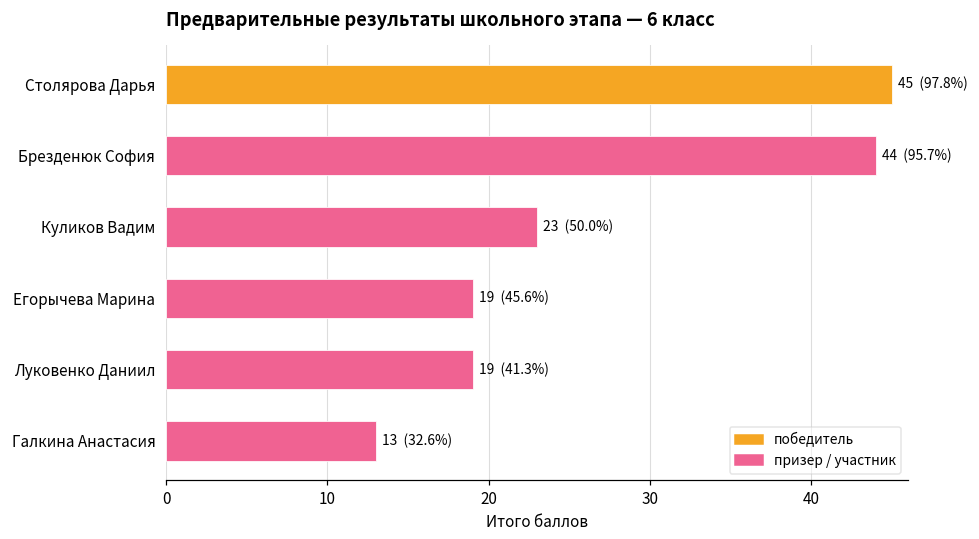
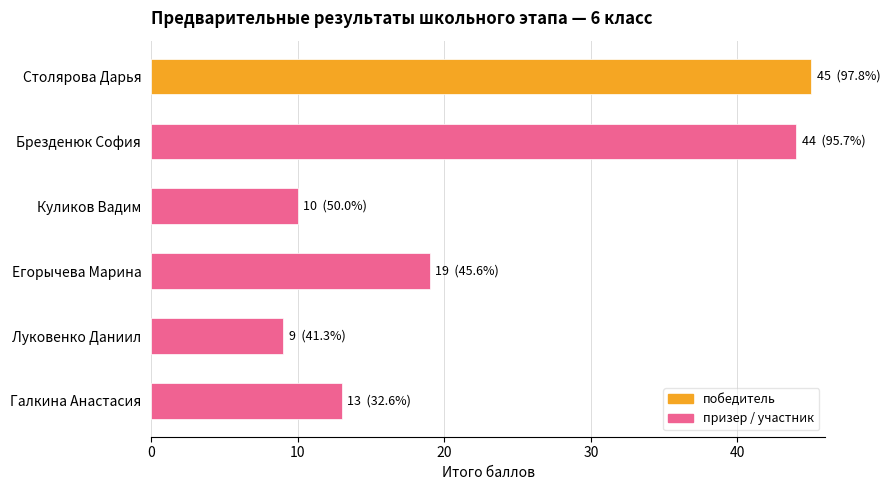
  {
    "Столярова Дарья": 45,
    "Брезденюк София": 44,
-   "Куликов Вадим": 23,
+   "Куликов Вадим": 10,
    "Егорычева Марина": 19,
-   "Луковенко Даниил": 19,
+   "Луковенко Даниил": 9,
    "Галкина Анастасия": 13
  }
